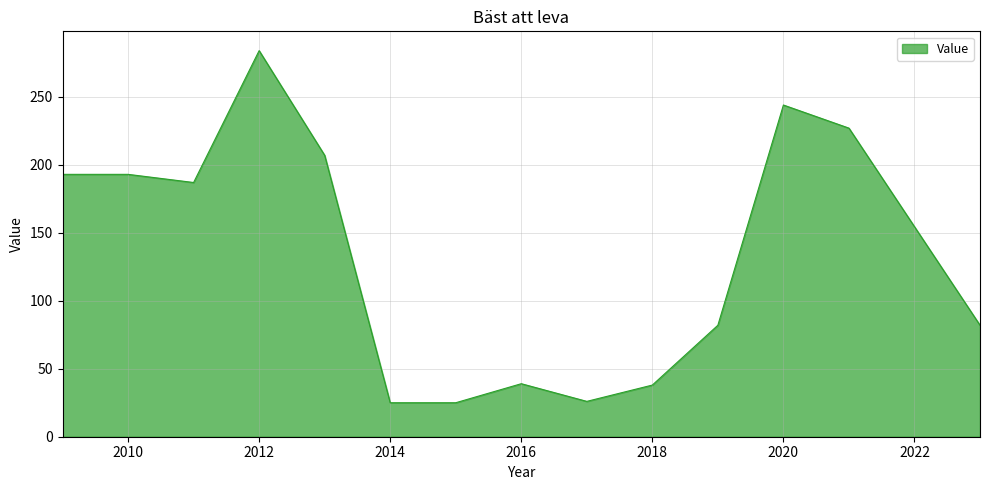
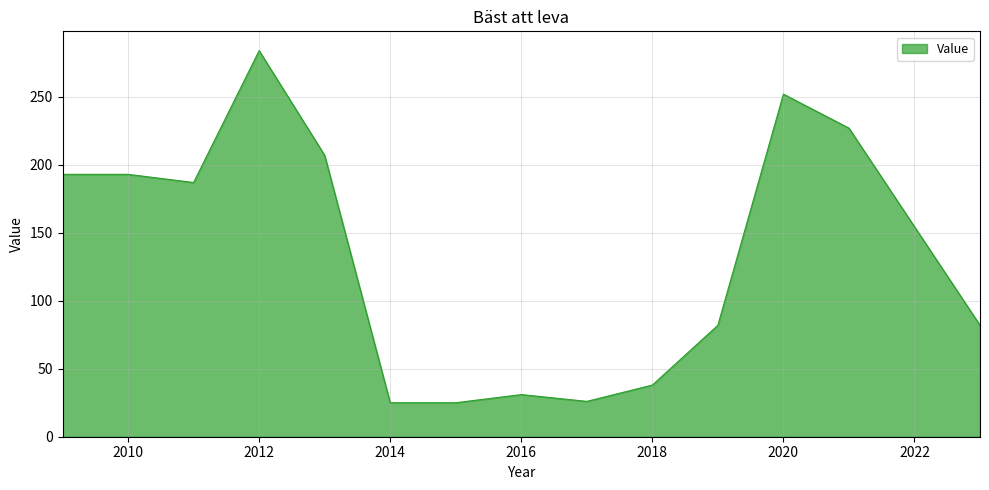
  {
    "2010": 193,
    "2012": 284,
    "2014": 25,
-   "2016": 39,
+   "2016": 31,
    "2018": 38,
-   "2020": 244
+   "2020": 252
  }
